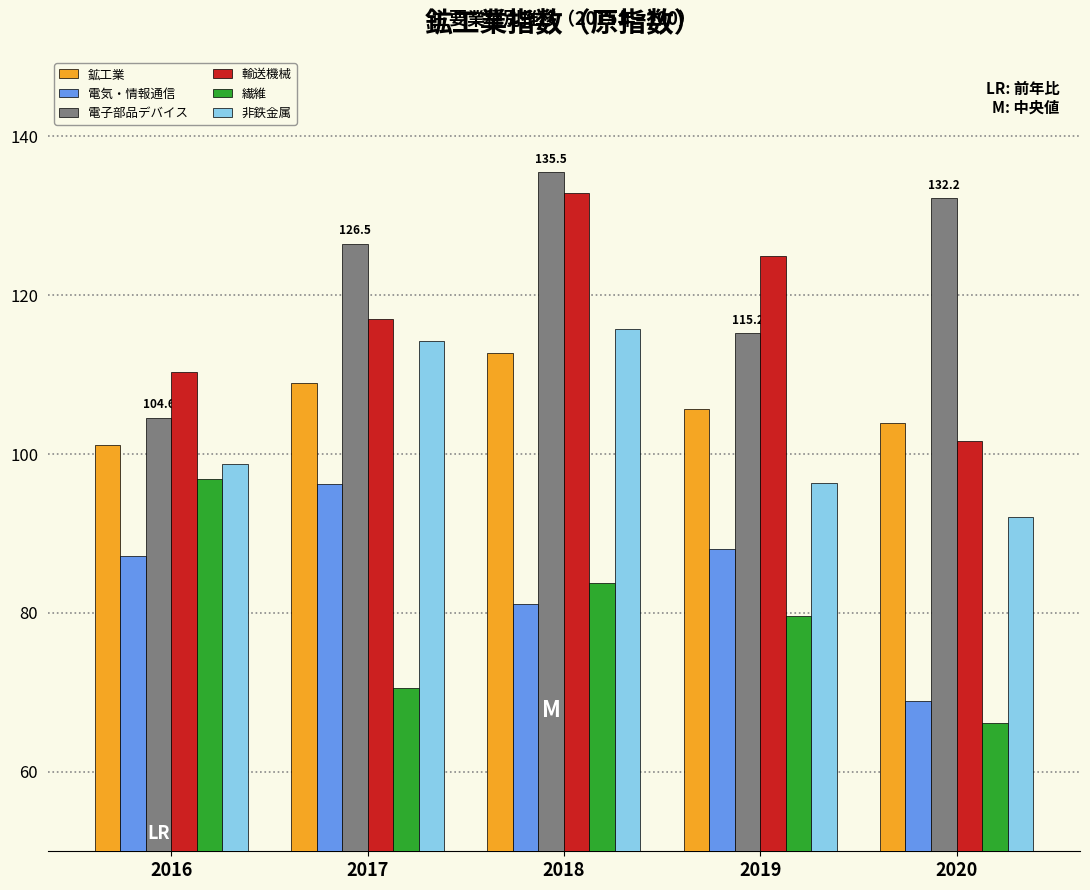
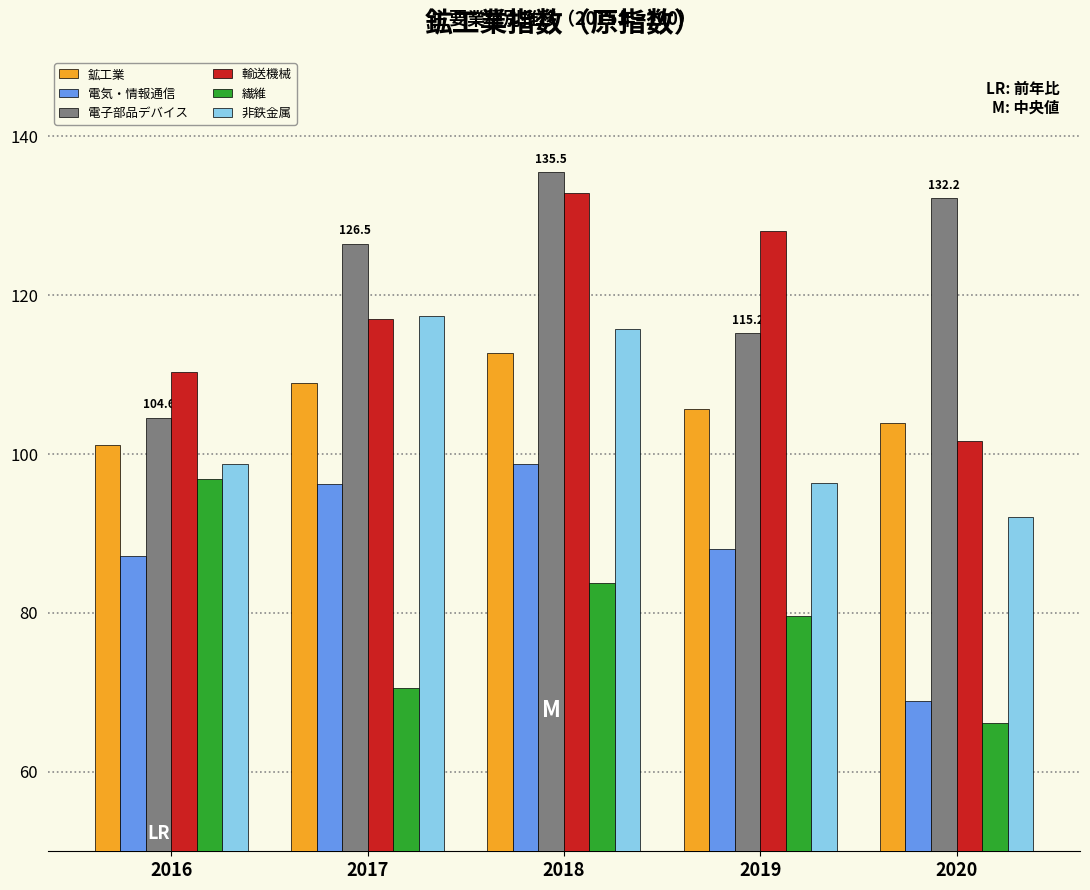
  {
    "鉱工業": {
      "2016": 101,
      "2017": 109,
      "2018": 113,
      "2019": 106,
      "2020": 104
    },
    "電気・情報通信": {
      "2016": 87,
      "2017": 96,
-     "2018": 81,
+     "2018": 99,
      "2019": 88,
      "2020": 69
    },
    "電子部品デバイス": {
      "2016": 104.6,
      "2017": 126.5,
      "2018": 135.5,
      "2019": 115.2,
      "2020": 132.2
    },
    "輸送機械": {
      "2016": 110,
      "2017": 117,
      "2018": 133,
-     "2019": 125,
+     "2019": 128,
      "2020": 102
    },
    "繊維": {
      "2016": 97,
      "2017": 71,
      "2018": 84,
      "2019": 80,
      "2020": 66
    },
    "非鉄金属": {
      "2016": 99,
-     "2017": 114,
+     "2017": 117,
      "2018": 116,
      "2019": 96,
      "2020": 92
    }
  }
